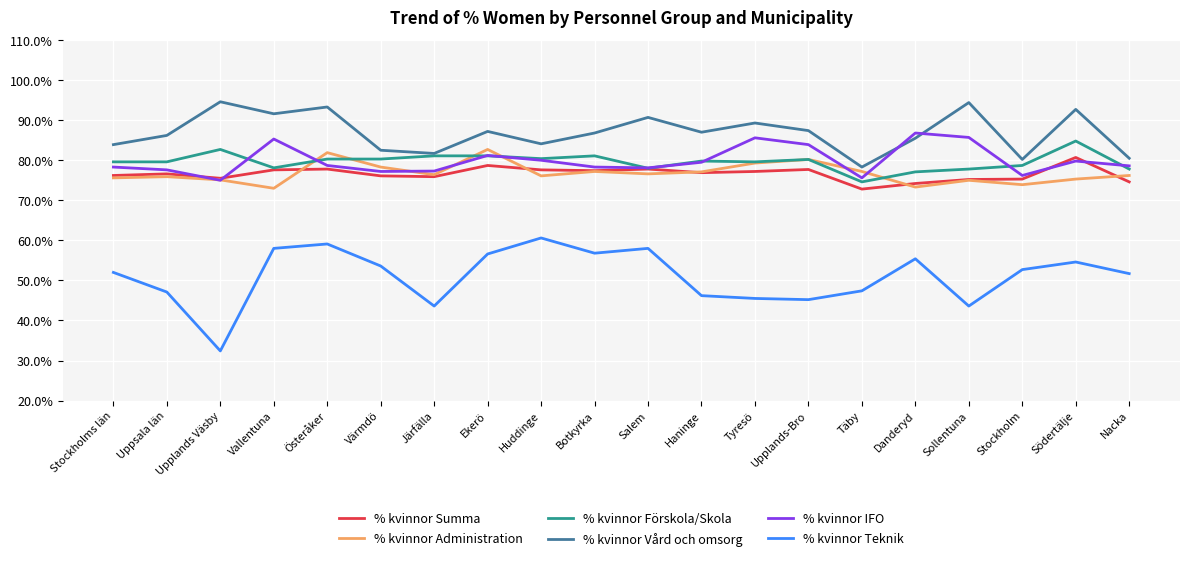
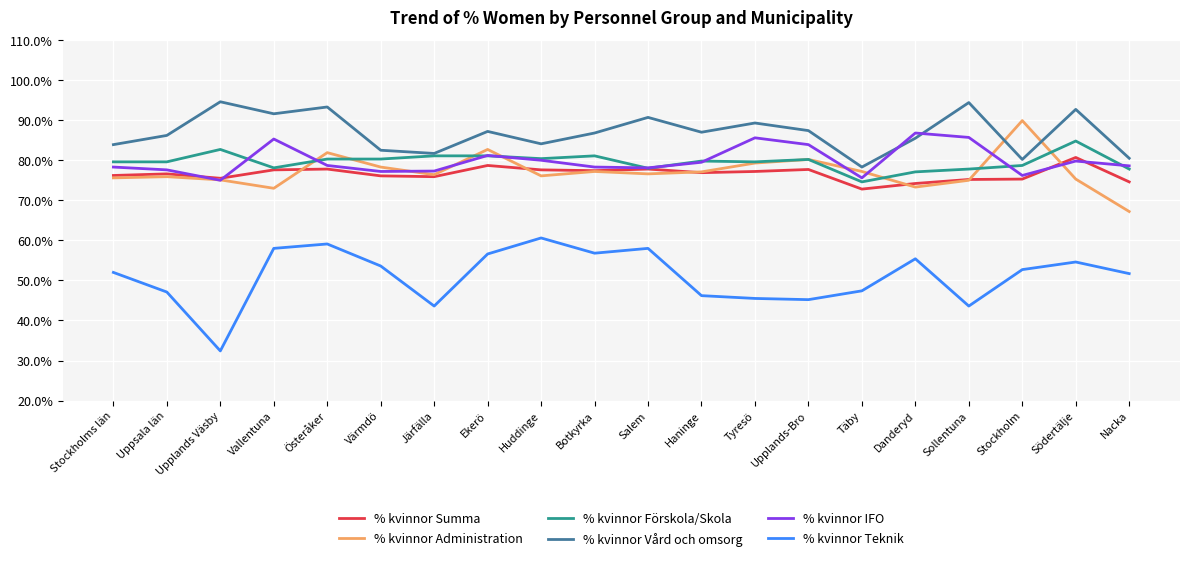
  {
    "% kvinnor Summa": {
      "Uppsala län": "77%",
      "Österåker": "78%",
      "Värmdö": "76%",
      "Ekerö": "79%",
      "Huddinge": "78%",
      "Tyresö": "77%",
      "Upplands-Bro": "78%",
      "Täby": "73%",
      "Danderyd": "74%",
      "Stockholm": "75%",
      "Södertälje": "81%",
      "Nacka": "75%"
    },
    "% kvinnor Administration": {
      "Uppsala län": "76%",
      "Vallentuna": "73%",
      "Österåker": "82%",
      "Värmdö": "78%",
      "Ekerö": "83%",
      "Huddinge": "76%",
      "Salem": "77%",
      "Täby": "77%",
      "Danderyd": "73%",
-     "Stockholm": "74%",
+     "Stockholm": "90%",
      "Södertälje": "75%",
-     "Nacka": "76%"
+     "Nacka": "67%"
    },
    "% kvinnor IFO": {
      "Stockholms län": "78%",
      "Uppsala län": "78%",
      "Vallentuna": "85%",
      "Österåker": "79%",
      "Värmdö": "77%",
      "Järfälla": "77%",
      "Botkyrka": "78%",
      "Tyresö": "86%",
      "Upplands-Bro": "84%",
      "Täby": "76%",
      "Danderyd": "87%",
      "Sollentuna": "86%",
      "Stockholm": "76%",
      "Södertälje": "80%",
      "Nacka": "79%"
    },
    "% kvinnor Teknik": {
      "Stockholms län": "52%",
      "Uppsala län": "47%",
      "Upplands Väsby": "32%",
      "Vallentuna": "58%",
      "Österåker": "59%",
      "Värmdö": "54%",
      "Järfälla": "44%",
      "Ekerö": "57%",
      "Huddinge": "61%",
      "Botkyrka": "57%",
      "Salem": "58%",
      "Haninge": "46%",
      "Tyresö": "46%",
      "Upplands-Bro": "45%",
      "Täby": "47%",
      "Danderyd": "55%",
      "Sollentuna": "44%",
      "Stockholm": "53%",
      "Södertälje": "55%",
      "Nacka": "52%"
    }
  }
